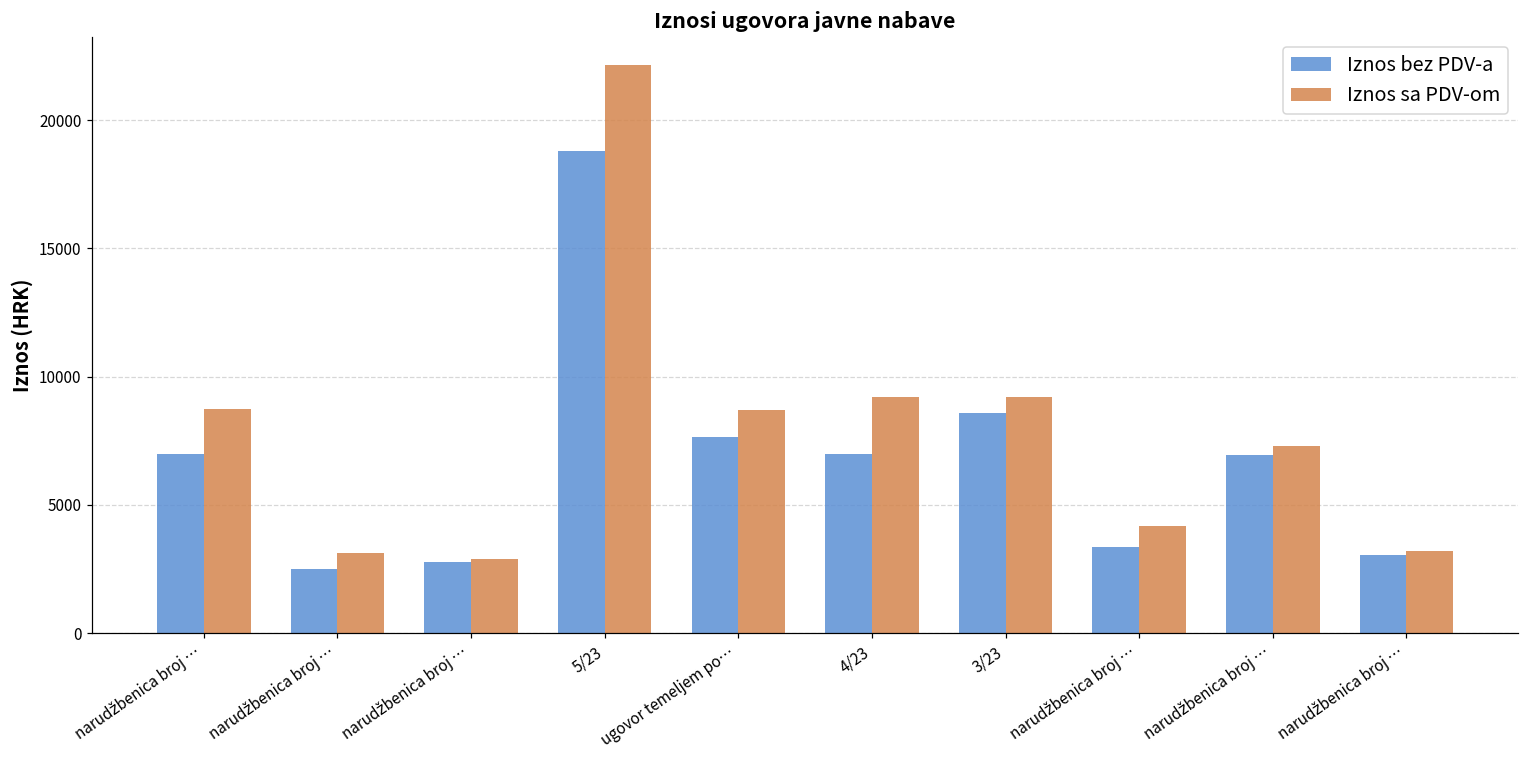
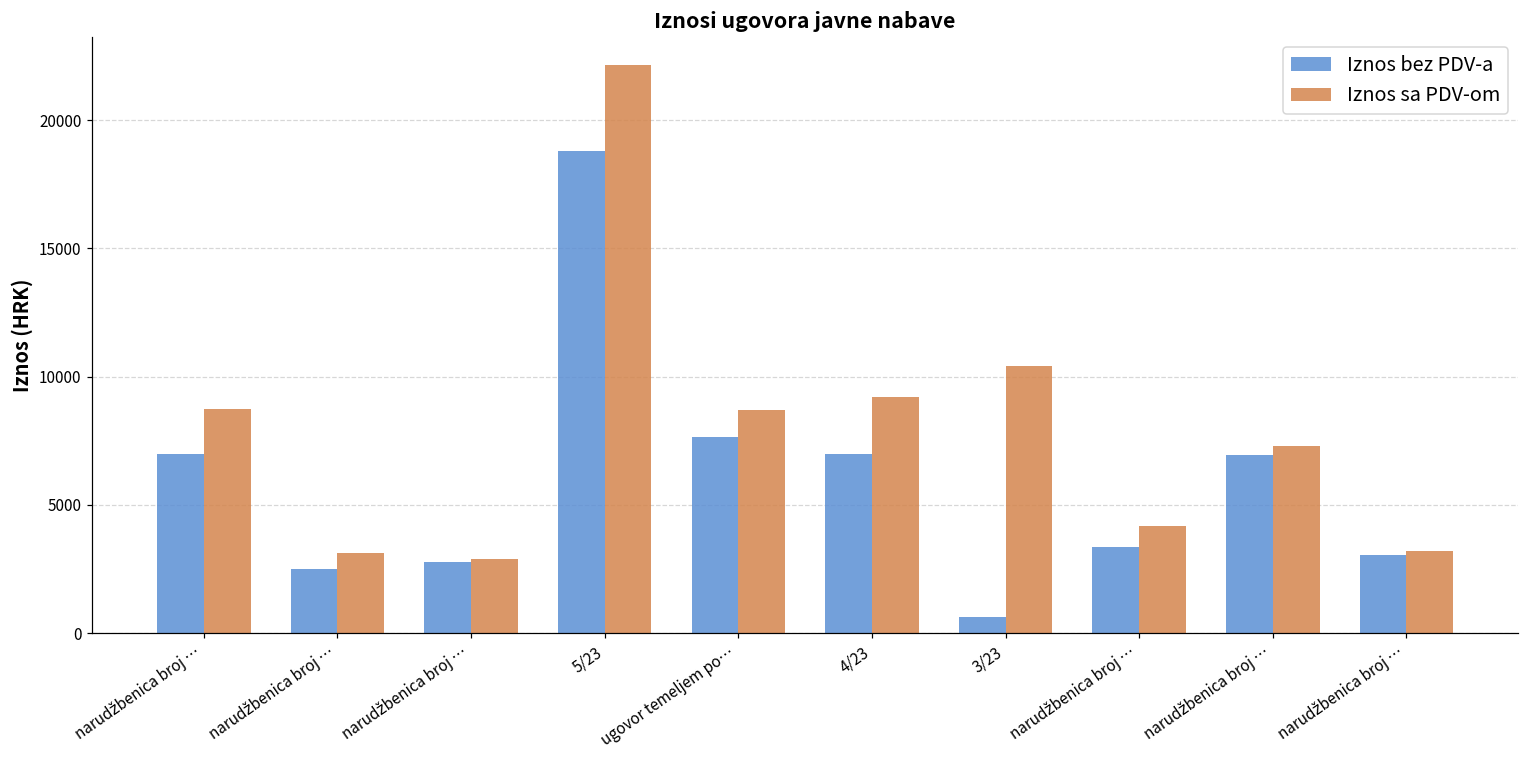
  {
    "Iznos bez PDV-a": {
      "5/23": 18800,
      "ugovor temeljem po…": 7600,
      "4/23": 7000,
-     "3/23": 8600
+     "3/23": 600
    },
    "Iznos sa PDV-om": {
      "5/23": 22100,
      "ugovor temeljem po…": 8700,
      "4/23": 9200,
-     "3/23": 9200
+     "3/23": 10400
    }
  }
